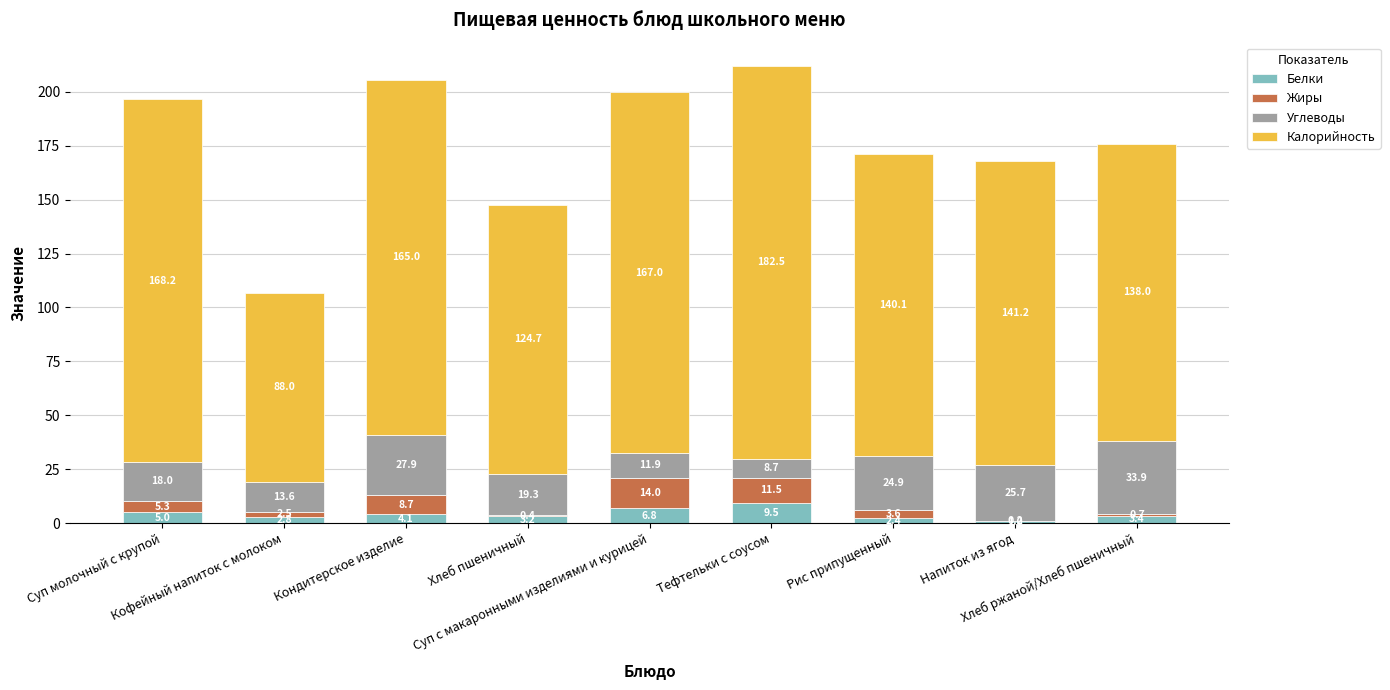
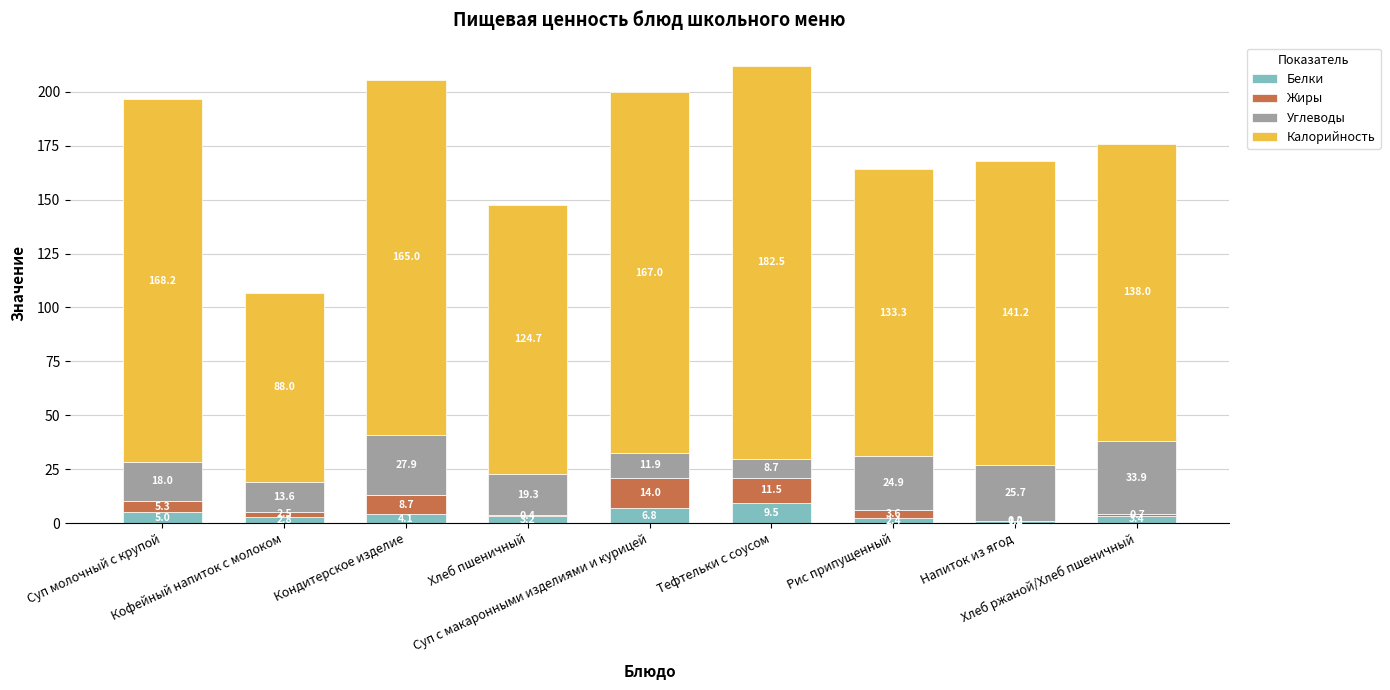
  {
    "Жиры": {
      "Суп молочный с крупой": 5.3,
      "Кондитерское изделие": 8.7,
      "Суп с макаронными изделиями и курицей": 14.0,
      "Тефтельки с соусом": 11.5
    },
    "Калорийность": {
      "Суп молочный с крупой": 168.2,
      "Кофейный напиток с молоком": 88.0,
      "Кондитерское изделие": 165.0,
      "Хлеб пшеничный": 124.7,
      "Суп с макаронными изделиями и курицей": 167.0,
      "Тефтельки с соусом": 182.5,
-     "Рис припущенный": 140.1,
+     "Рис припущенный": 133.3,
      "Напиток из ягод": 141.2,
      "Хлеб ржаной/Хлеб пшеничный": 138.0
    }
  }
